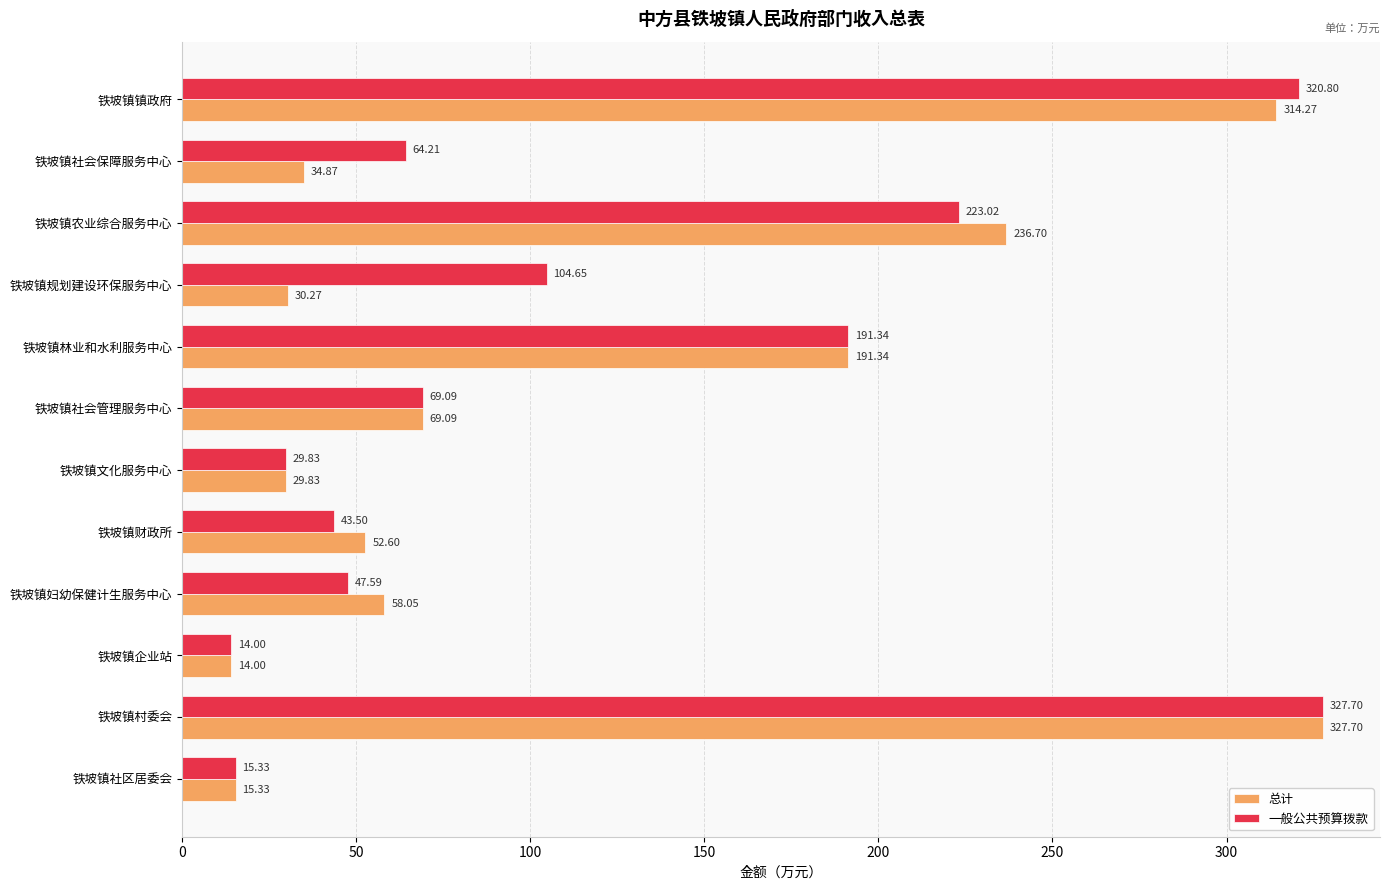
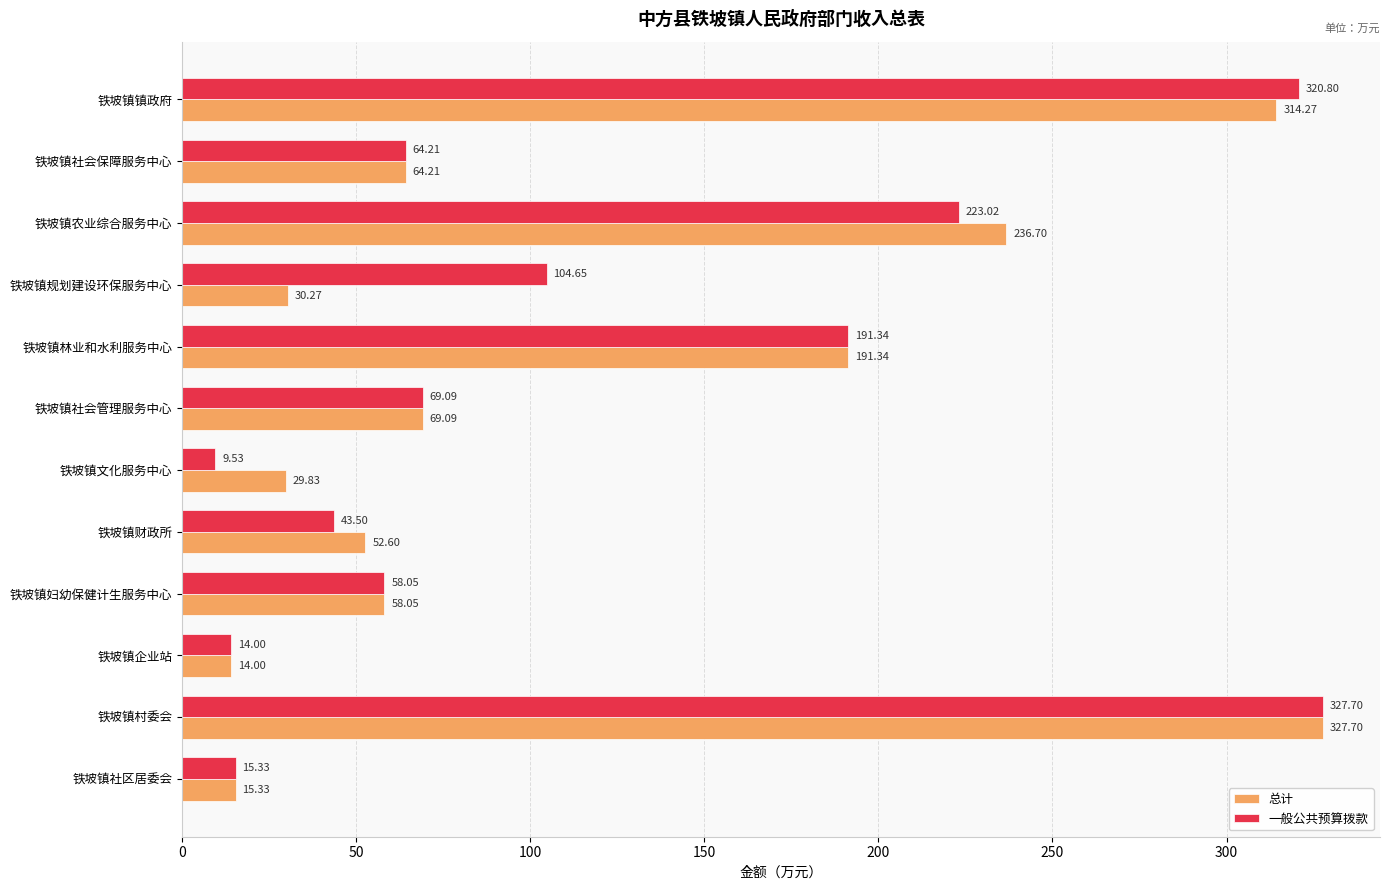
  {
    "总计": {
      "铁坡镇镇政府": 314.27,
-     "铁坡镇社会保障服务中心": 34.87,
+     "铁坡镇社会保障服务中心": 64.21,
      "铁坡镇农业综合服务中心": 236.70,
      "铁坡镇规划建设环保服务中心": 30.27,
      "铁坡镇林业和水利服务中心": 191.34,
      "铁坡镇社会管理服务中心": 69.09,
      "铁坡镇文化服务中心": 29.83,
      "铁坡镇财政所": 52.60,
      "铁坡镇妇幼保健计生服务中心": 58.05,
      "铁坡镇企业站": 14.00,
      "铁坡镇村委会": 327.70,
      "铁坡镇社区居委会": 15.33
    },
    "一般公共预算拨款": {
      "铁坡镇镇政府": 320.80,
      "铁坡镇社会保障服务中心": 64.21,
      "铁坡镇农业综合服务中心": 223.02,
      "铁坡镇规划建设环保服务中心": 104.65,
      "铁坡镇林业和水利服务中心": 191.34,
      "铁坡镇社会管理服务中心": 69.09,
-     "铁坡镇文化服务中心": 29.83,
+     "铁坡镇文化服务中心": 9.53,
      "铁坡镇财政所": 43.50,
-     "铁坡镇妇幼保健计生服务中心": 47.59,
+     "铁坡镇妇幼保健计生服务中心": 58.05,
      "铁坡镇企业站": 14.00,
      "铁坡镇村委会": 327.70,
      "铁坡镇社区居委会": 15.33
    }
  }
